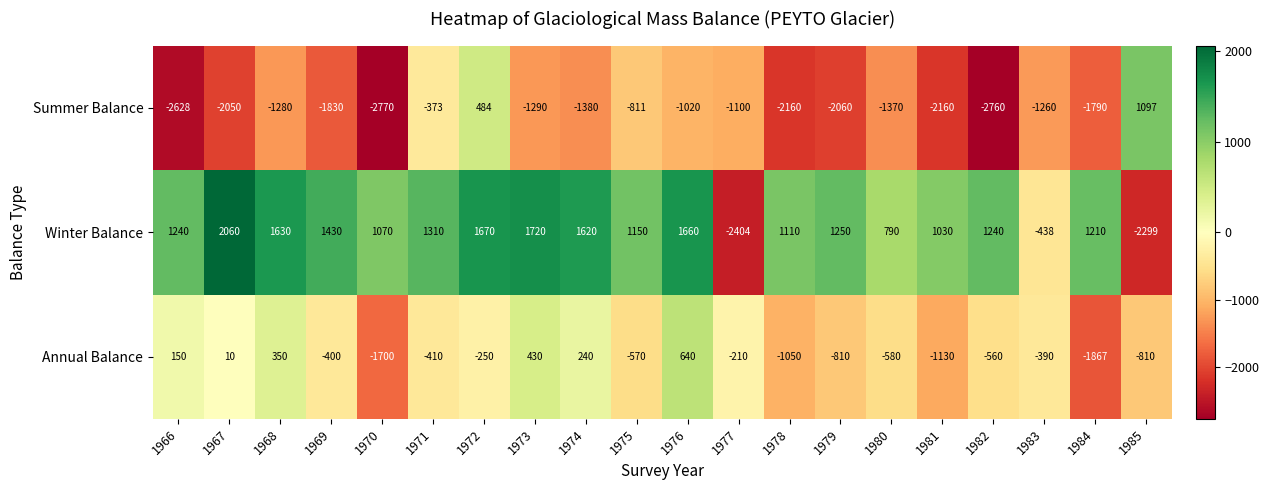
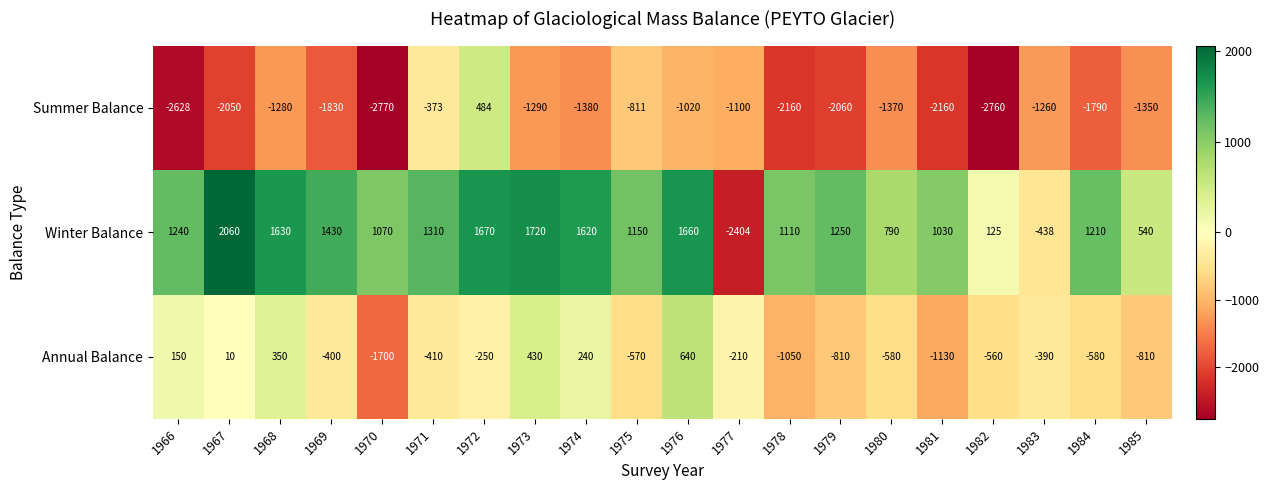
  {
    "Summer Balance": {
      "1966": -2628,
      "1967": -2050,
      "1968": -1280,
      "1969": -1830,
      "1970": -2770,
      "1971": -373,
      "1972": 484,
      "1973": -1290,
      "1974": -1380,
      "1975": -811,
      "1976": -1020,
      "1977": -1100,
      "1978": -2160,
      "1979": -2060,
      "1980": -1370,
      "1981": -2160,
      "1982": -2760,
      "1983": -1260,
      "1984": -1790,
-     "1985": 1097
+     "1985": -1350
    },
    "Winter Balance": {
      "1966": 1240,
      "1967": 2060,
      "1968": 1630,
      "1969": 1430,
      "1970": 1070,
      "1971": 1310,
      "1972": 1670,
      "1973": 1720,
      "1974": 1620,
      "1975": 1150,
      "1976": 1660,
      "1977": -2404,
      "1978": 1110,
      "1979": 1250,
      "1980": 790,
      "1981": 1030,
-     "1982": 1240,
+     "1982": 125,
      "1983": -438,
      "1984": 1210,
-     "1985": -2299
+     "1985": 540
    },
    "Annual Balance": {
      "1966": 150,
      "1967": 10,
      "1968": 350,
      "1969": -400,
      "1970": -1700,
      "1971": -410,
      "1972": -250,
      "1973": 430,
      "1974": 240,
      "1975": -570,
      "1976": 640,
      "1977": -210,
      "1978": -1050,
      "1979": -810,
      "1980": -580,
      "1981": -1130,
      "1982": -560,
      "1983": -390,
-     "1984": -1867,
+     "1984": -580,
      "1985": -810
    }
  }
